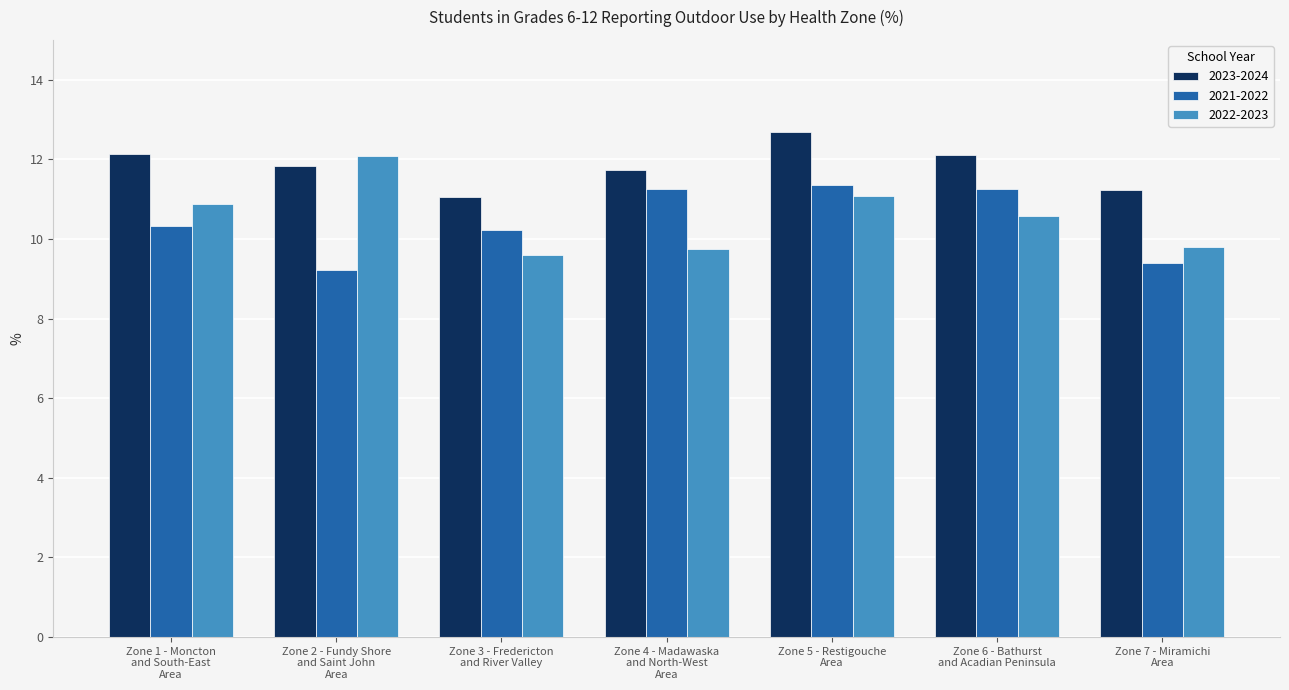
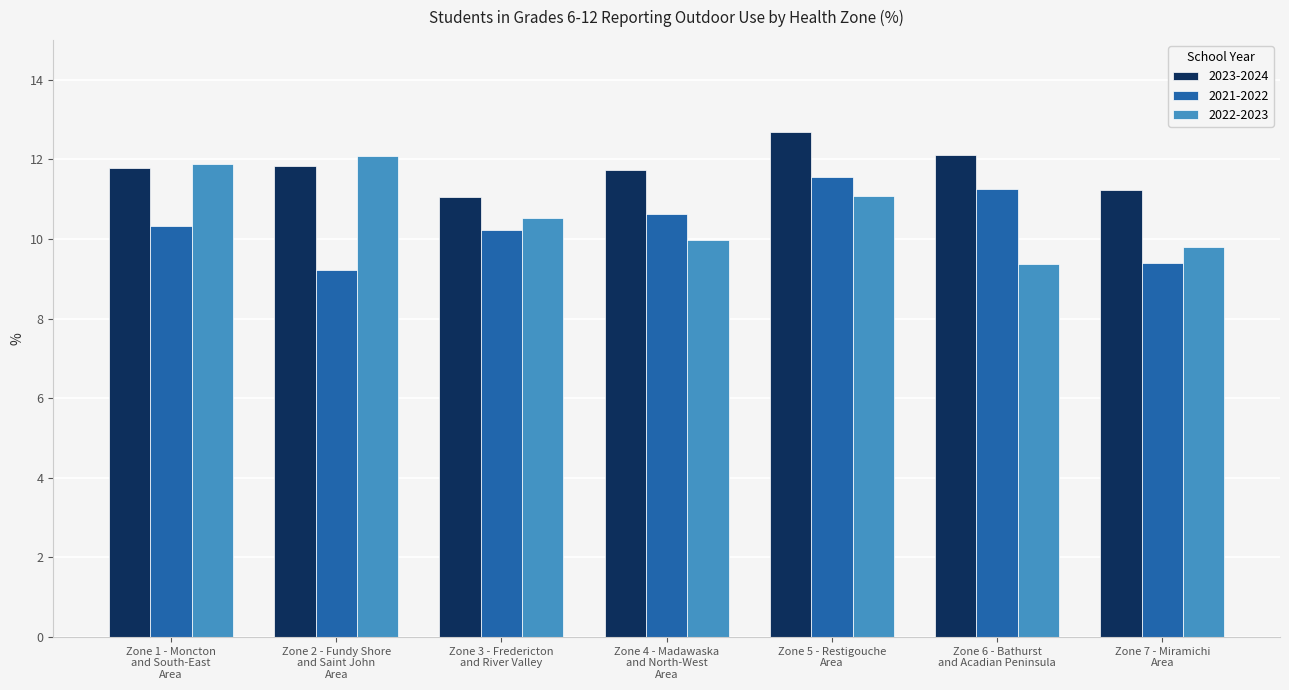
  {
    "2023-2024": {
-     "Zone 1 - Moncton and South-East Area": 12.1,
+     "Zone 1 - Moncton and South-East Area": 11.8,
      "Zone 2 - Fundy Shore and Saint John Area": 11.8,
      "Zone 3 - Fredericton and River Valley": 11.1,
      "Zone 4 - Madawaska and North-West Area": 11.7,
      "Zone 5 - Restigouche Area": 12.7,
      "Zone 6 - Bathurst and Acadian Peninsula": 12.1,
      "Zone 7 - Miramichi Area": 11.2
    },
    "2021-2022": {
      "Zone 1 - Moncton and South-East Area": 10.3,
      "Zone 2 - Fundy Shore and Saint John Area": 9.2,
      "Zone 3 - Fredericton and River Valley": 10.2,
-     "Zone 4 - Madawaska and North-West Area": 11.3,
-     "Zone 5 - Restigouche Area": 11.3,
+     "Zone 4 - Madawaska and North-West Area": 10.6,
+     "Zone 5 - Restigouche Area": 11.6,
      "Zone 6 - Bathurst and Acadian Peninsula": 11.2,
      "Zone 7 - Miramichi Area": 9.4
    },
    "2022-2023": {
-     "Zone 1 - Moncton and South-East Area": 10.9,
+     "Zone 1 - Moncton and South-East Area": 11.9,
      "Zone 2 - Fundy Shore and Saint John Area": 12.1,
-     "Zone 3 - Fredericton and River Valley": 9.6,
-     "Zone 4 - Madawaska and North-West Area": 9.7,
+     "Zone 3 - Fredericton and River Valley": 10.5,
+     "Zone 4 - Madawaska and North-West Area": 10.0,
      "Zone 5 - Restigouche Area": 11.1,
-     "Zone 6 - Bathurst and Acadian Peninsula": 10.6,
+     "Zone 6 - Bathurst and Acadian Peninsula": 9.4,
      "Zone 7 - Miramichi Area": 9.8
    }
  }
